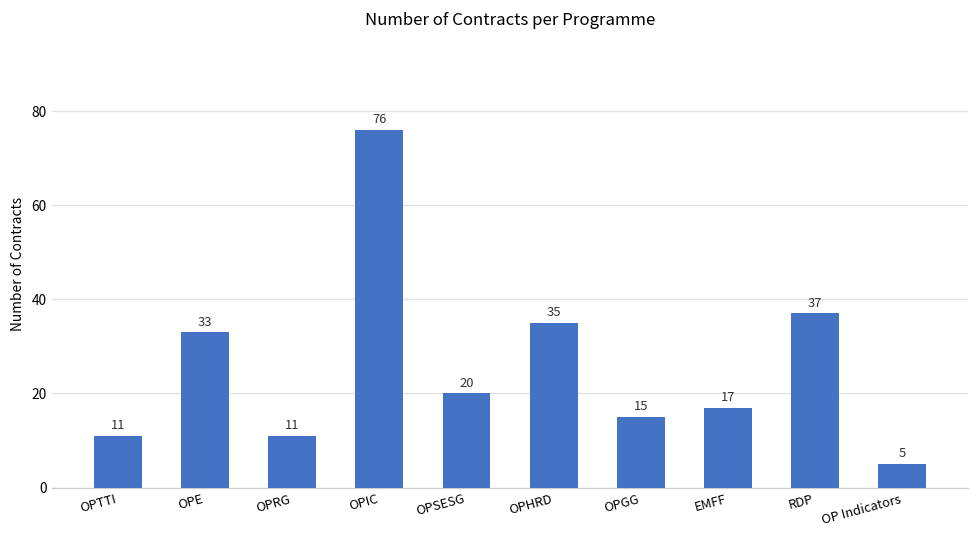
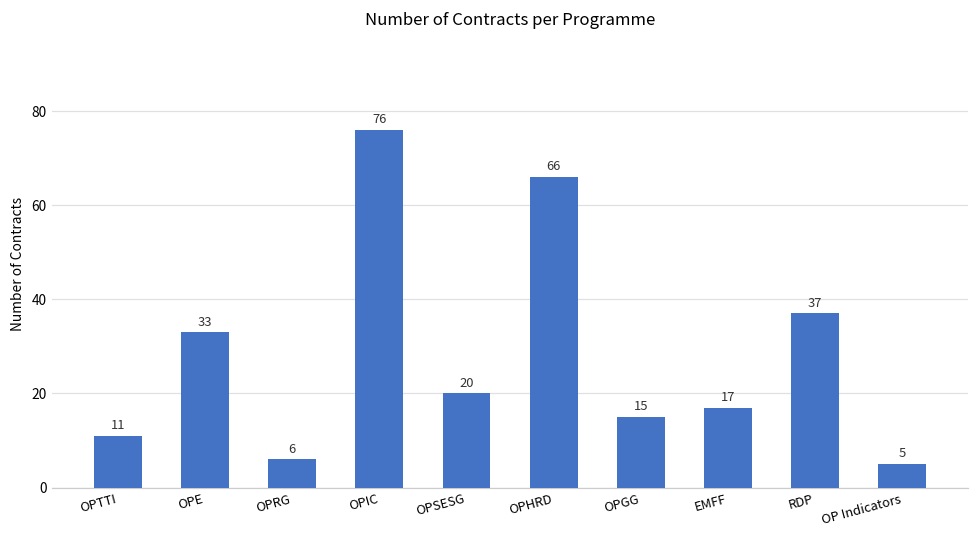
  {
    "OPTTI": 11,
    "OPE": 33,
-   "OPRG": 11,
+   "OPRG": 6,
    "OPIC": 76,
    "OPSESG": 20,
-   "OPHRD": 35,
+   "OPHRD": 66,
    "OPGG": 15,
    "EMFF": 17,
    "RDP": 37,
    "OP Indicators": 5
  }
